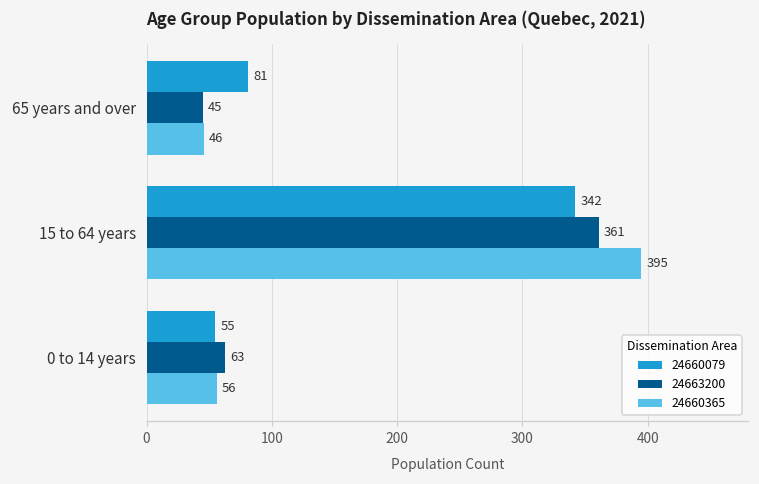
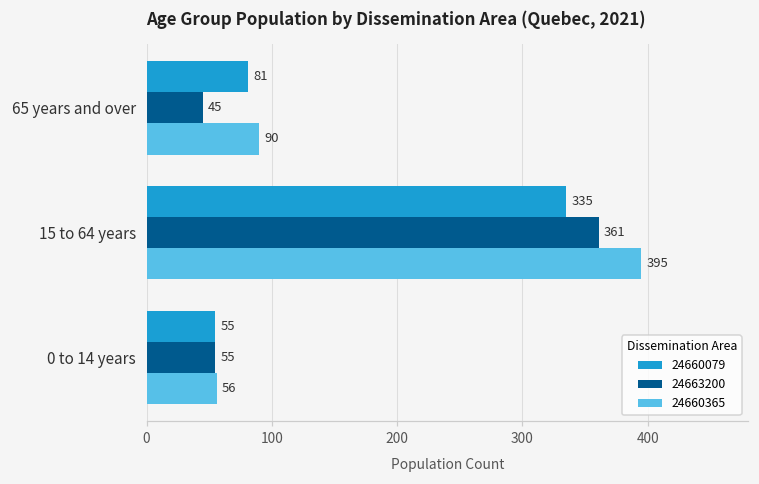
  {
    "24660079": {
      "65 years and over": 81,
-     "15 to 64 years": 342,
+     "15 to 64 years": 335,
      "0 to 14 years": 55
    },
    "24663200": {
      "65 years and over": 45,
      "15 to 64 years": 361,
-     "0 to 14 years": 63
+     "0 to 14 years": 55
    },
    "24660365": {
-     "65 years and over": 46,
+     "65 years and over": 90,
      "15 to 64 years": 395,
      "0 to 14 years": 56
    }
  }
